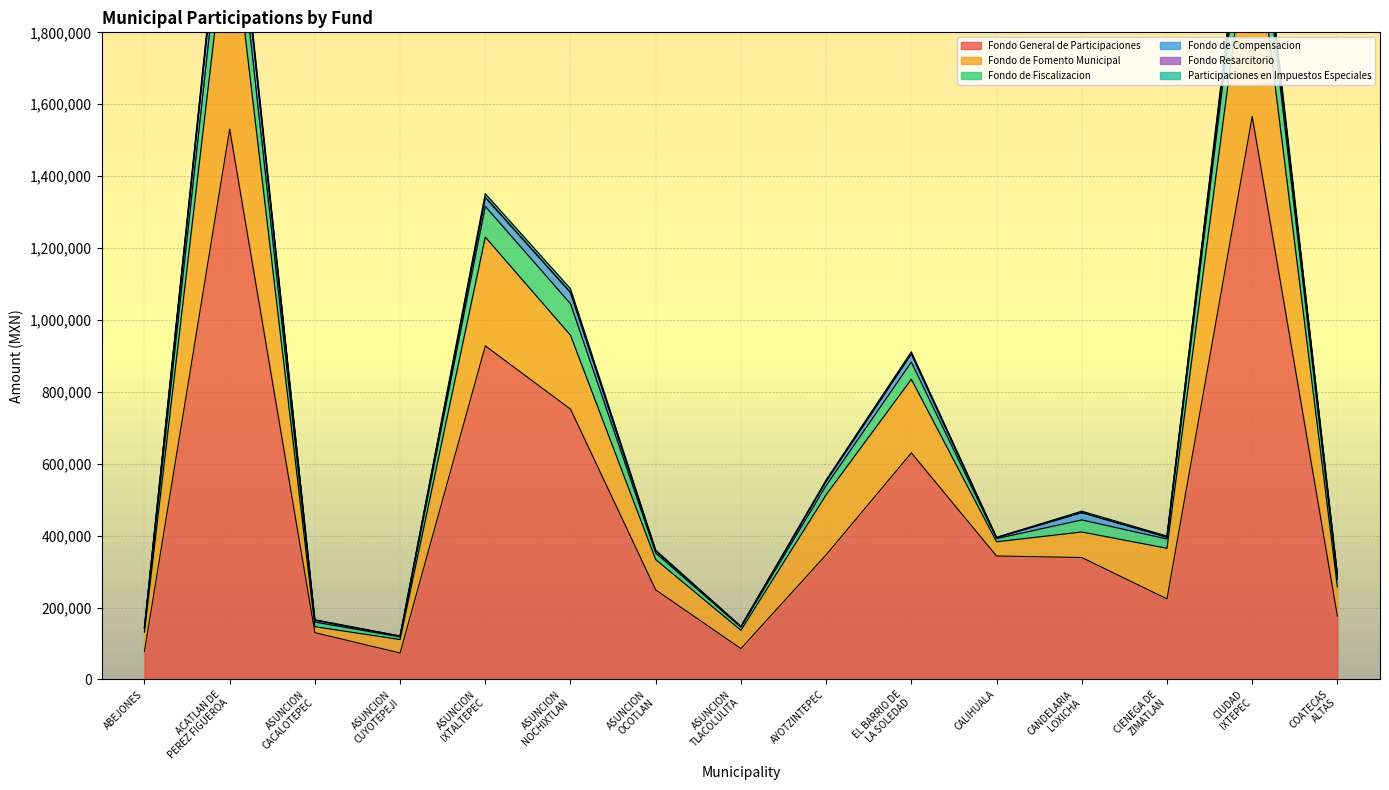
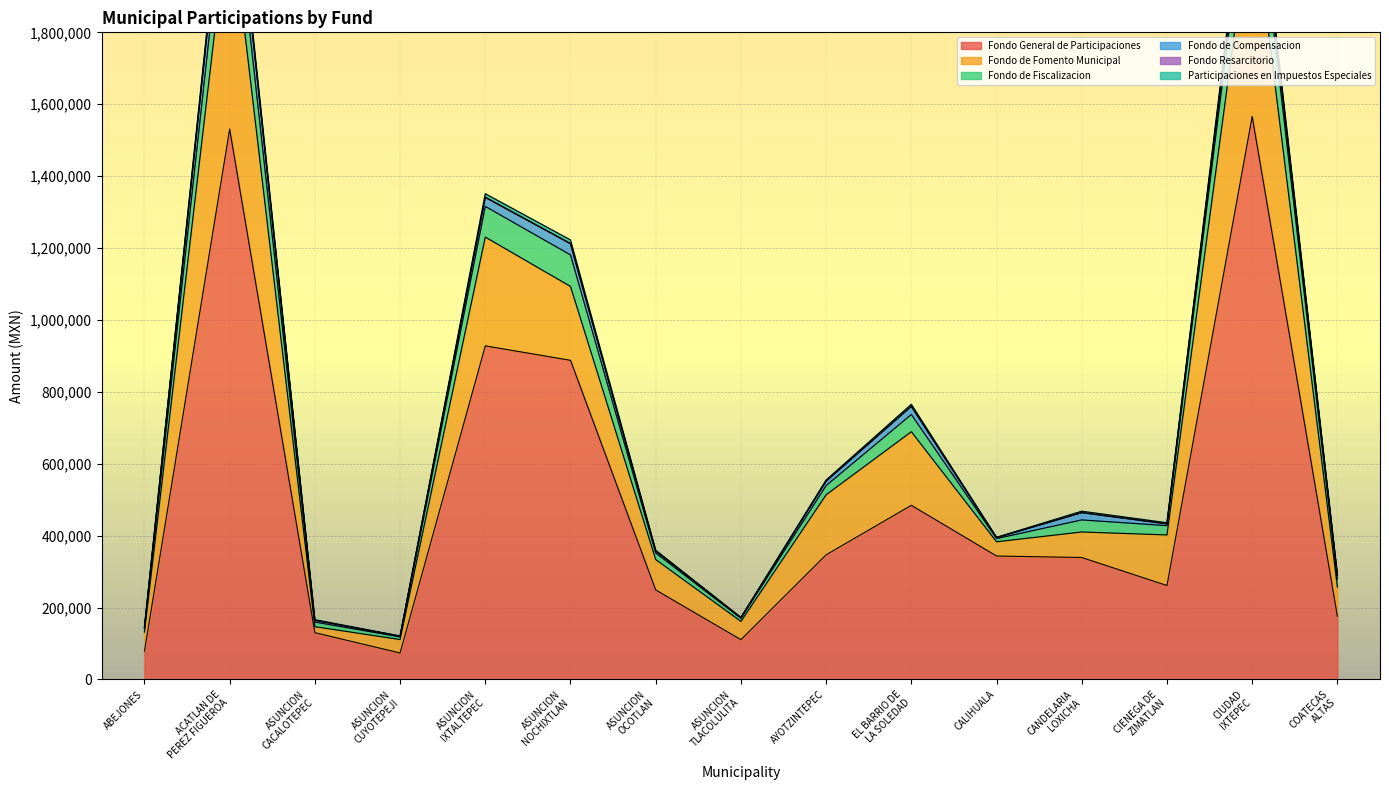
  {
    "Fondo General de Participaciones": {
      "ABEJONES": "80,000",
      "ACATLAN DE PEREZ FIGUEROA": "1,530,000",
      "ASUNCION CACALOTEPEC": "130,000",
      "ASUNCION CUYOTEPEJI": "70,000",
      "ASUNCION IXTALTEPEC": "930,000",
-     "ASUNCION NOCHIXTLAN": "750,000",
+     "ASUNCION NOCHIXTLAN": "890,000",
      "ASUNCION OCOTLAN": "250,000",
-     "ASUNCION TLACOLULITA": "90,000",
+     "ASUNCION TLACOLULITA": "110,000",
      "AYOTZINTEPEC": "350,000",
-     "EL BARRIO DE LA SOLEDAD": "630,000",
+     "EL BARRIO DE LA SOLEDAD": "480,000",
      "CALIHUALA": "340,000",
      "CANDELARIA LOXICHA": "340,000",
-     "CIENEGA DE ZIMATLAN": "220,000",
+     "CIENEGA DE ZIMATLAN": "260,000",
      "CIUDAD IXTEPEC": "1,570,000",
      "COATECAS ALTAS": "180,000"
    },
    "Fondo de Fomento Municipal": {
      "ABEJONES": "50,000",
      "ASUNCION CACALOTEPEC": "20,000",
      "ASUNCION CUYOTEPEJI": "40,000",
      "ASUNCION IXTALTEPEC": "300,000",
      "ASUNCION NOCHIXTLAN": "210,000",
      "ASUNCION OCOTLAN": "80,000",
      "ASUNCION TLACOLULITA": "50,000",
      "AYOTZINTEPEC": "170,000",
      "EL BARRIO DE LA SOLEDAD": "200,000",
      "CALIHUALA": "40,000",
      "CANDELARIA LOXICHA": "70,000",
      "CIENEGA DE ZIMATLAN": "140,000",
      "COATECAS ALTAS": "80,000"
    },
    "Fondo Resarcitorio": {
      "ASUNCION IXTALTEPEC": "20,000",
      "ASUNCION NOCHIXTLAN": "30,000"
    }
  }
